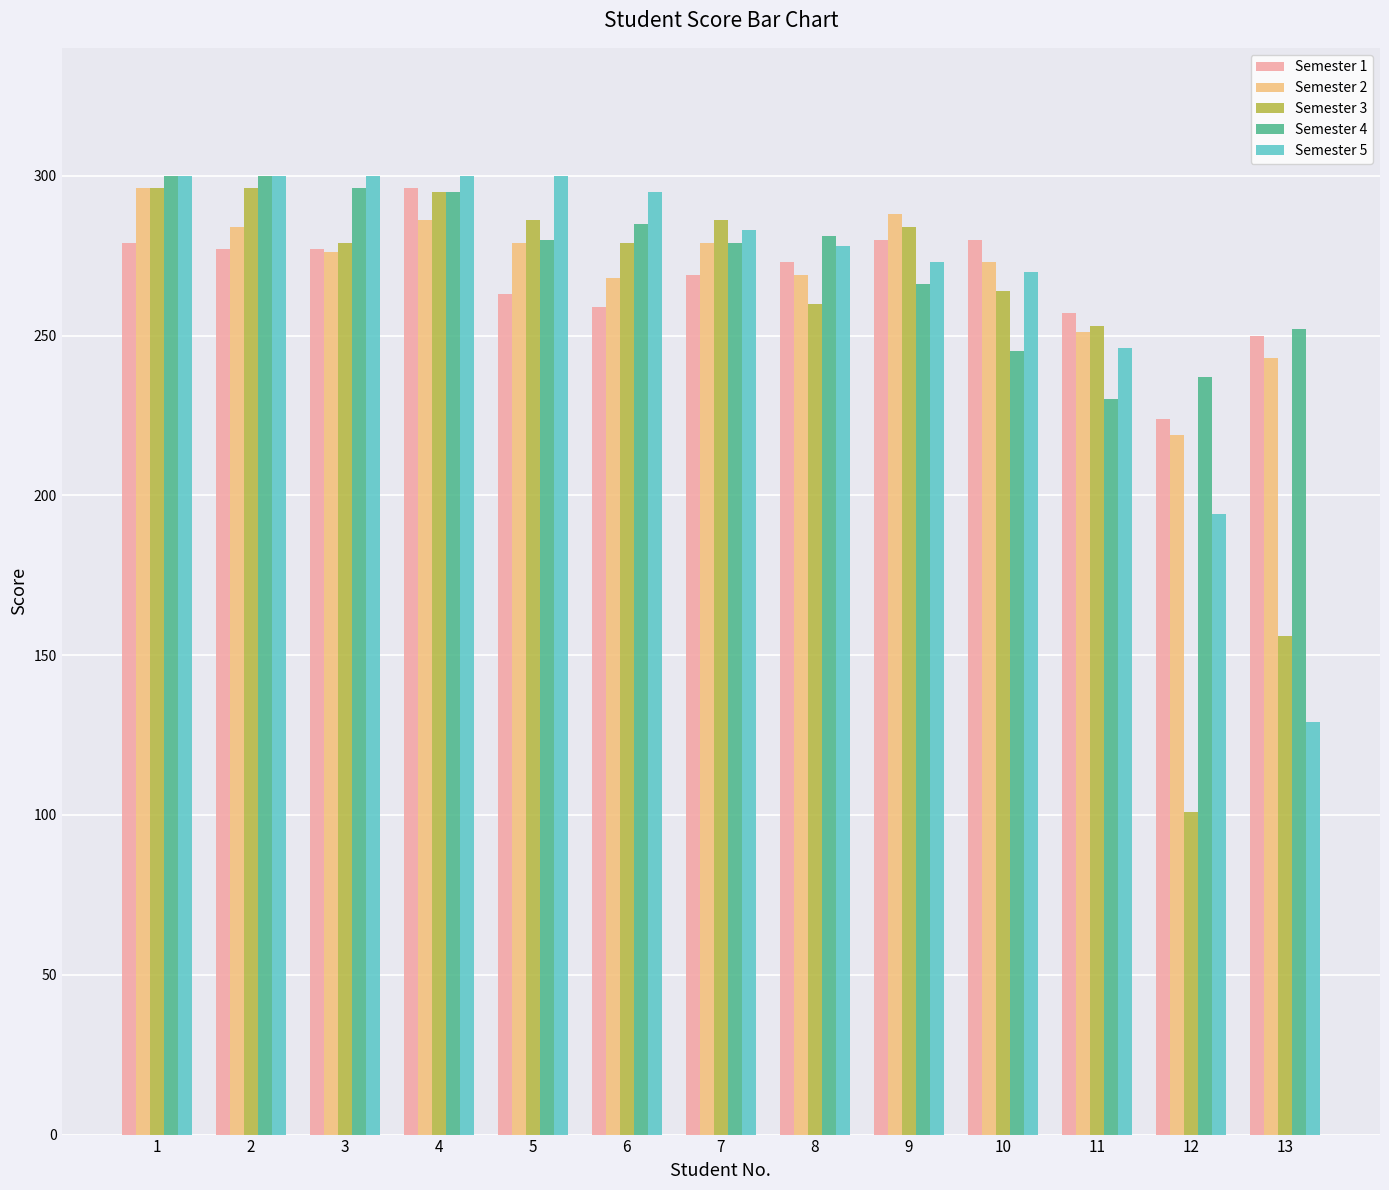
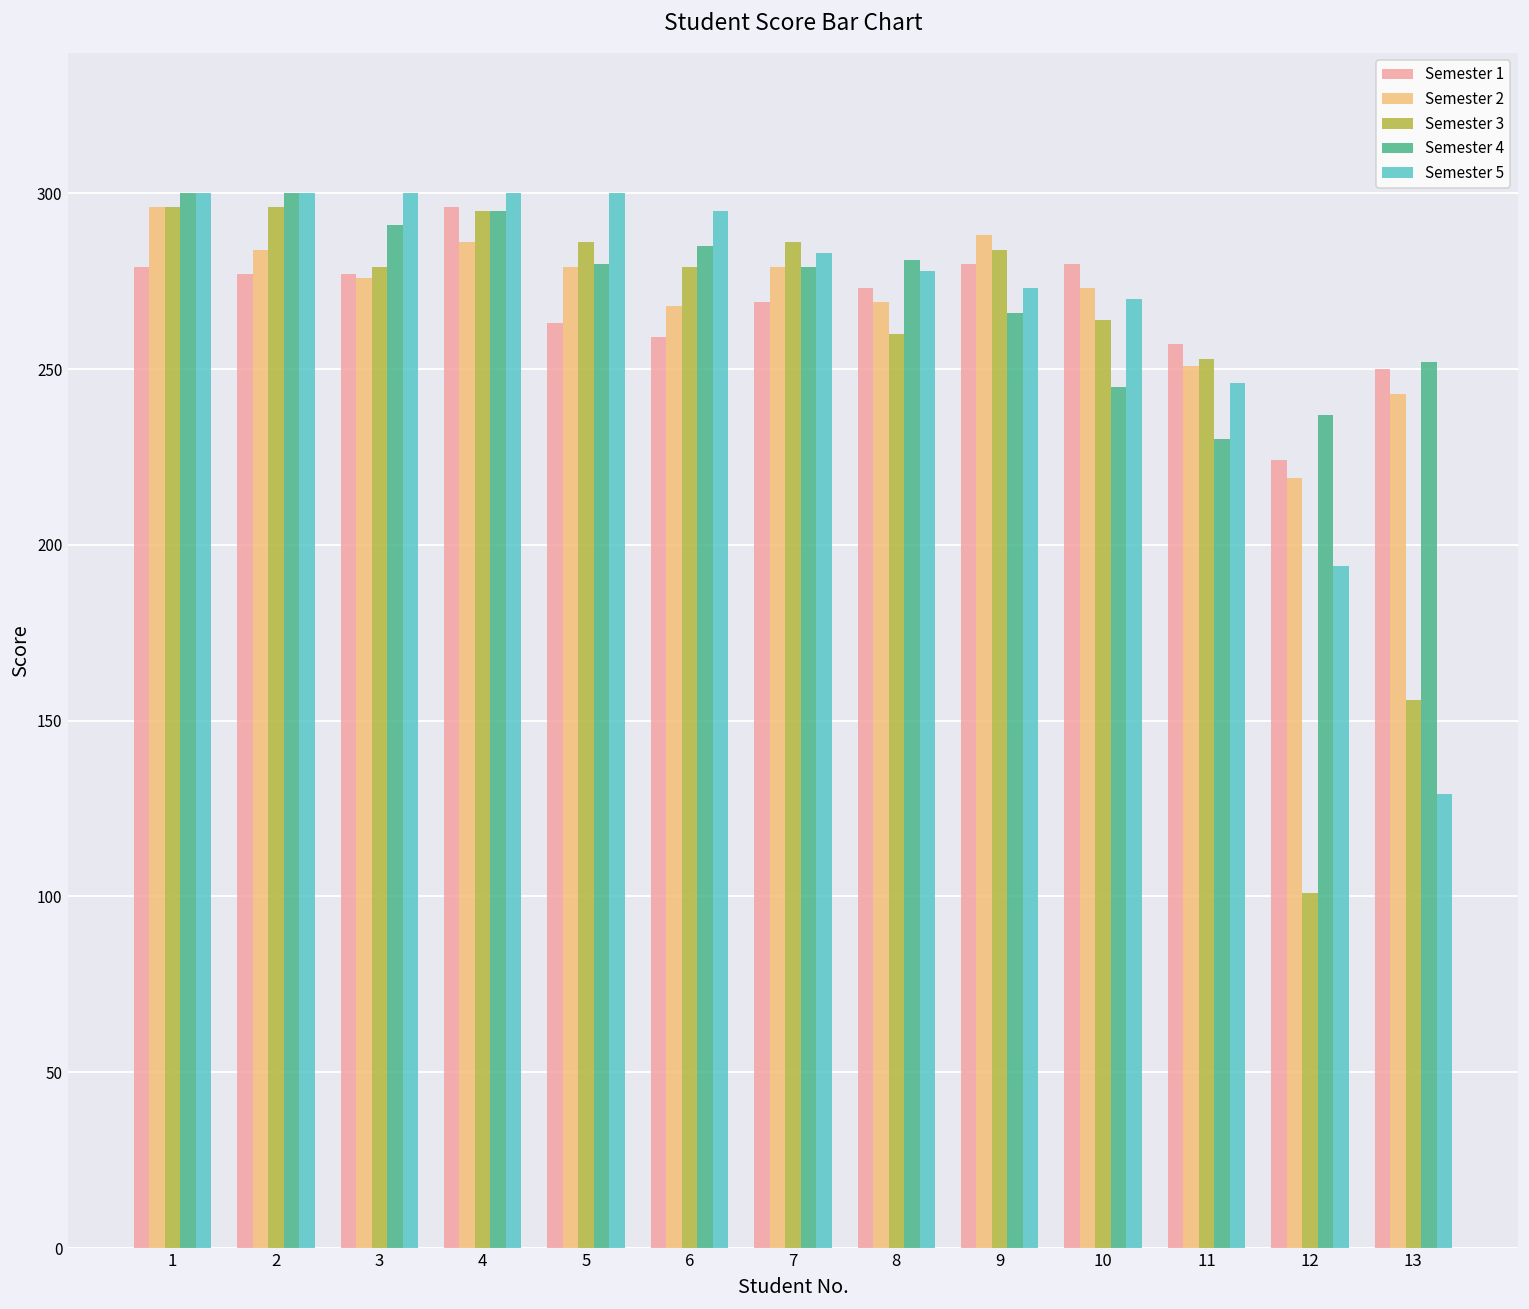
  {
    "Semester 3": {
      "1": 296,
      "2": 296,
      "3": 279,
      "4": 295,
      "5": 286,
      "6": 279,
      "7": 286,
      "8": 260,
      "9": 284,
      "10": 264,
      "11": 253,
      "12": 101,
      "13": 156
    },
    "Semester 4": {
      "1": 300,
      "2": 300,
-     "3": 296,
+     "3": 291,
      "4": 295,
      "5": 280,
      "6": 285,
      "7": 279,
      "8": 281,
      "9": 266,
      "10": 245,
      "11": 230,
      "12": 237,
      "13": 252
    },
    "Semester 5": {
      "1": 300,
      "2": 300,
      "3": 300,
      "4": 300,
      "5": 300,
      "6": 295,
      "7": 283,
      "8": 278,
      "9": 273,
      "10": 270,
      "11": 246,
      "12": 194,
      "13": 129
    }
  }
